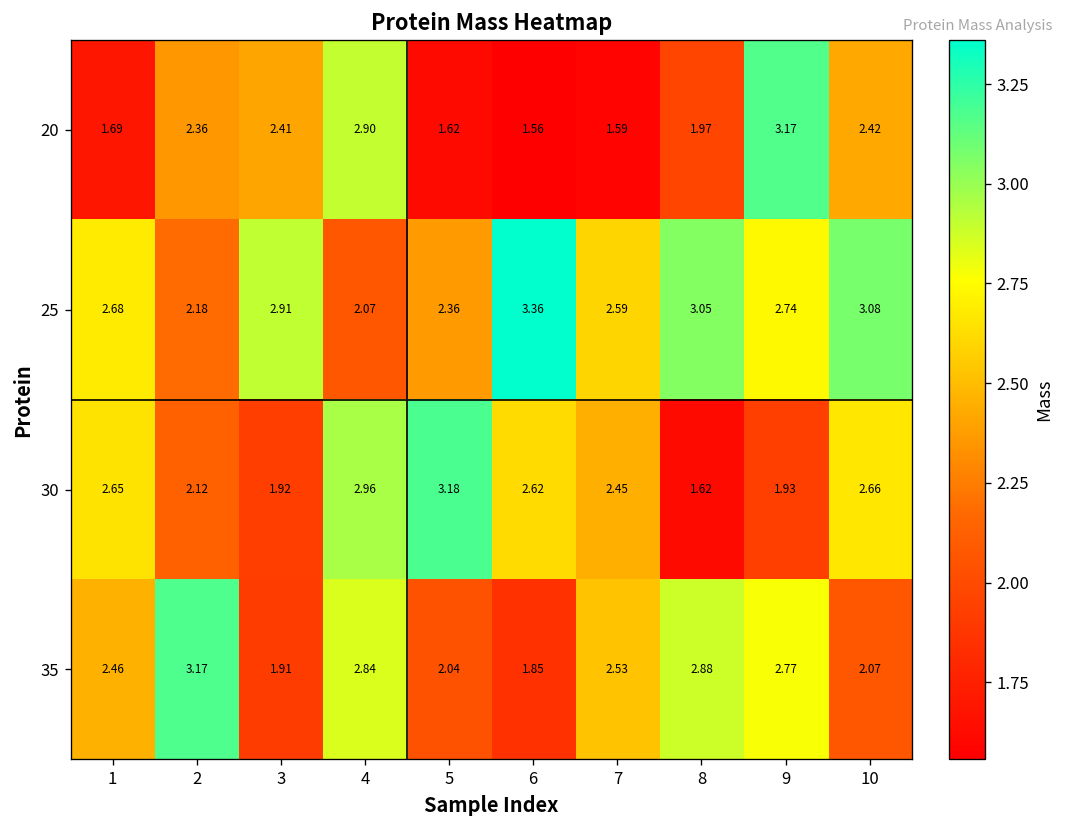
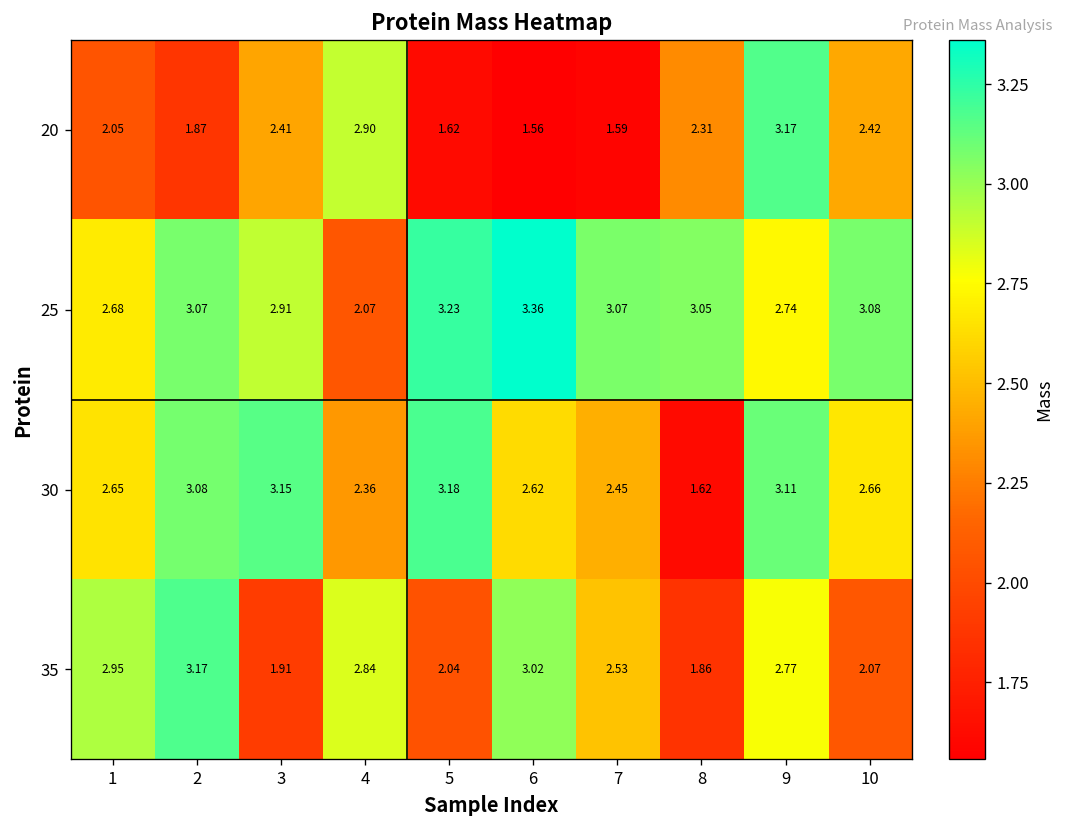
  {
    "20": {
-     "1": 1.69,
-     "2": 2.36,
+     "1": 2.05,
+     "2": 1.87,
      "3": 2.41,
      "4": 2.90,
      "5": 1.62,
      "6": 1.56,
      "7": 1.59,
-     "8": 1.97,
+     "8": 2.31,
      "9": 3.17,
      "10": 2.42
    },
    "25": {
      "1": 2.68,
-     "2": 2.18,
+     "2": 3.07,
      "3": 2.91,
      "4": 2.07,
-     "5": 2.36,
+     "5": 3.23,
      "6": 3.36,
-     "7": 2.59,
+     "7": 3.07,
      "8": 3.05,
      "9": 2.74,
      "10": 3.08
    },
    "30": {
      "1": 2.65,
-     "2": 2.12,
-     "3": 1.92,
-     "4": 2.96,
+     "2": 3.08,
+     "3": 3.15,
+     "4": 2.36,
      "5": 3.18,
      "6": 2.62,
      "7": 2.45,
      "8": 1.62,
-     "9": 1.93,
+     "9": 3.11,
      "10": 2.66
    },
    "35": {
-     "1": 2.46,
+     "1": 2.95,
      "2": 3.17,
      "3": 1.91,
      "4": 2.84,
      "5": 2.04,
-     "6": 1.85,
+     "6": 3.02,
      "7": 2.53,
-     "8": 2.88,
+     "8": 1.86,
      "9": 2.77,
      "10": 2.07
    }
  }
